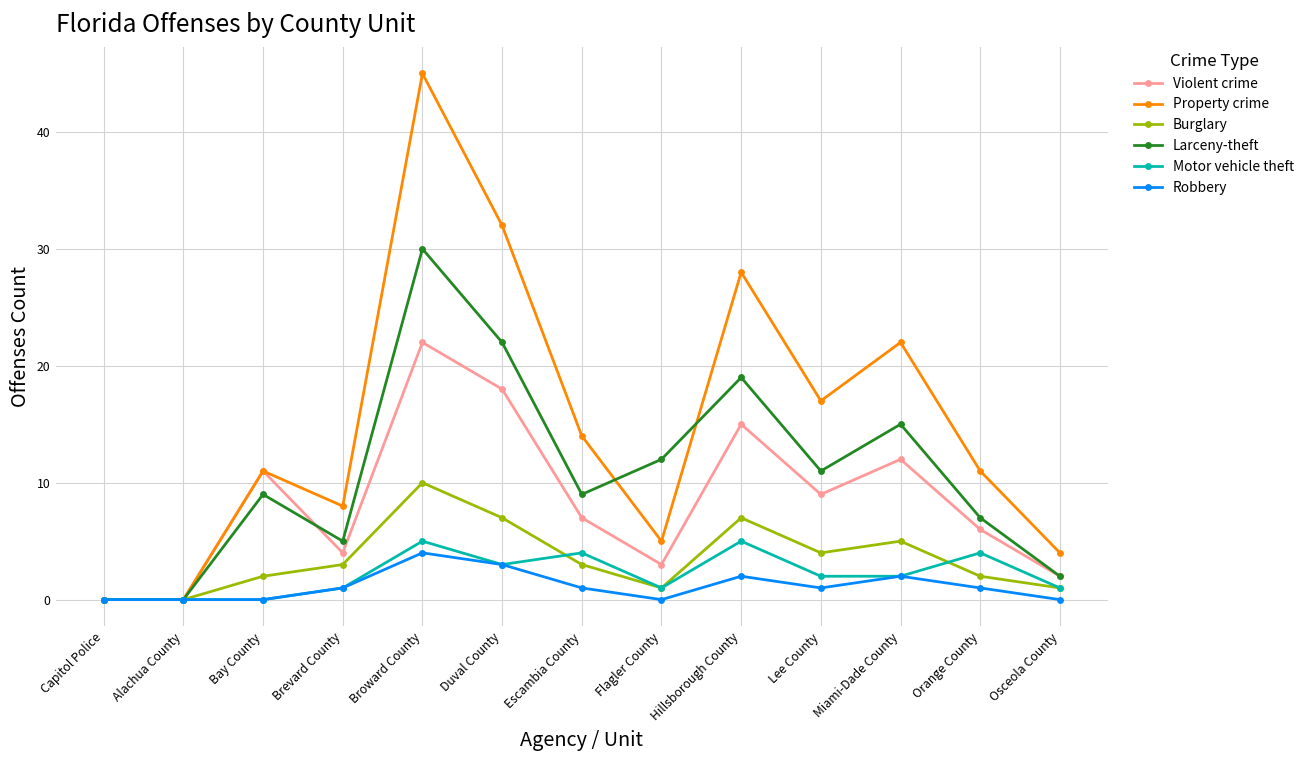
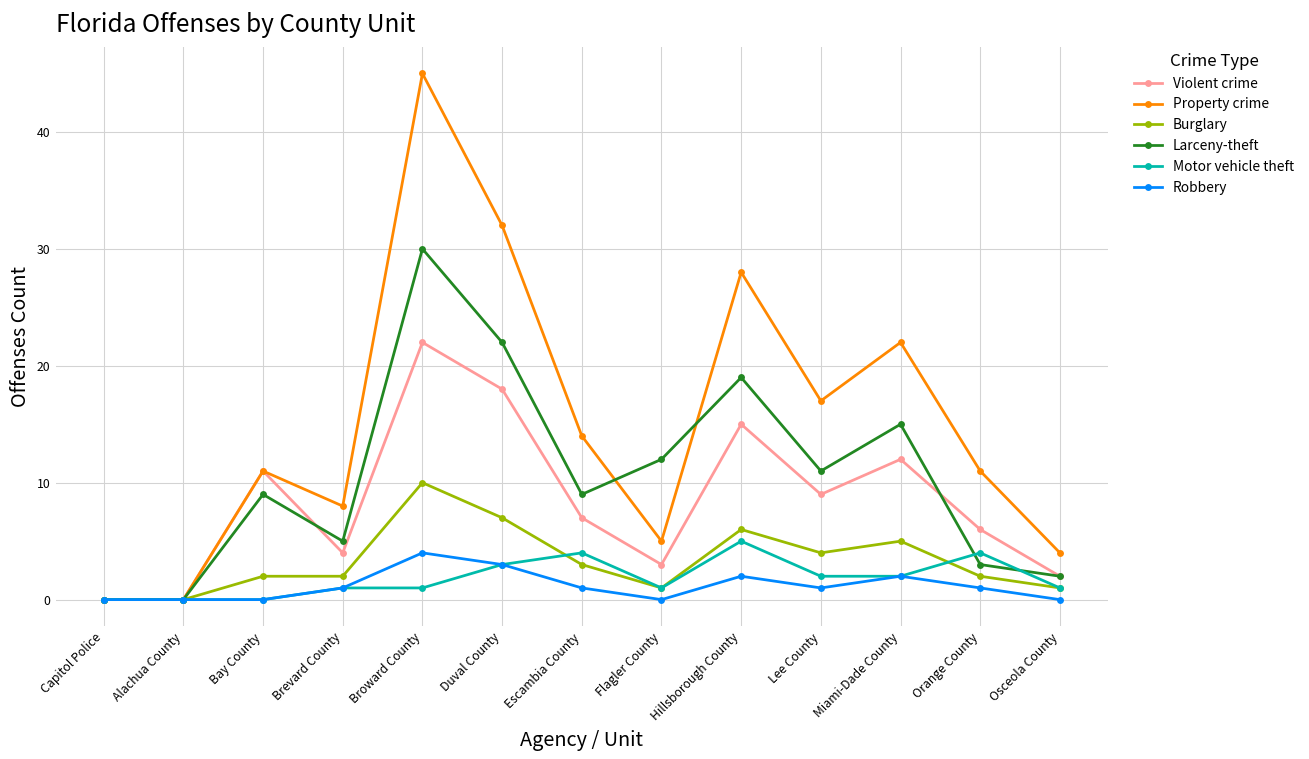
  {
    "Violent crime": {
      "Brevard County": 4,
      "Broward County": 22,
      "Duval County": 18,
      "Escambia County": 7,
      "Flagler County": 3,
      "Hillsborough County": 15,
      "Lee County": 9,
      "Miami-Dade County": 12,
      "Orange County": 6
    },
    "Property crime": {
      "Brevard County": 8,
      "Broward County": 45,
      "Duval County": 32,
      "Escambia County": 14,
      "Flagler County": 5,
      "Hillsborough County": 28,
      "Lee County": 17,
      "Miami-Dade County": 22,
      "Orange County": 11,
      "Osceola County": 4
    },
    "Burglary": {
      "Bay County": 2,
-     "Brevard County": 3,
+     "Brevard County": 2,
      "Broward County": 10,
      "Duval County": 7,
      "Escambia County": 3,
-     "Hillsborough County": 7,
+     "Hillsborough County": 6,
      "Lee County": 4,
      "Miami-Dade County": 5,
      "Orange County": 2
    },
    "Larceny-theft": {
      "Bay County": 9,
      "Brevard County": 5,
      "Broward County": 30,
      "Duval County": 22,
      "Escambia County": 9,
      "Flagler County": 12,
      "Hillsborough County": 19,
      "Lee County": 11,
      "Miami-Dade County": 15,
-     "Orange County": 7
+     "Orange County": 3
    },
    "Motor vehicle theft": {
-     "Broward County": 5,
+     "Broward County": 1,
      "Escambia County": 4,
      "Hillsborough County": 5,
      "Lee County": 2,
      "Orange County": 4
    },
    "Robbery": {
      "Broward County": 4,
      "Escambia County": 1,
      "Flagler County": 0,
      "Hillsborough County": 2,
      "Lee County": 1,
      "Orange County": 1,
      "Osceola County": 0
    }
  }
